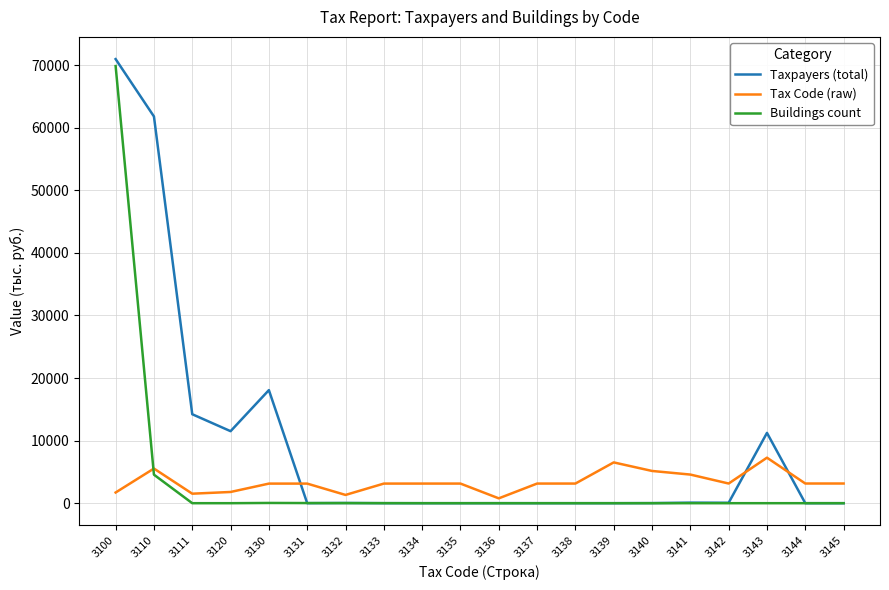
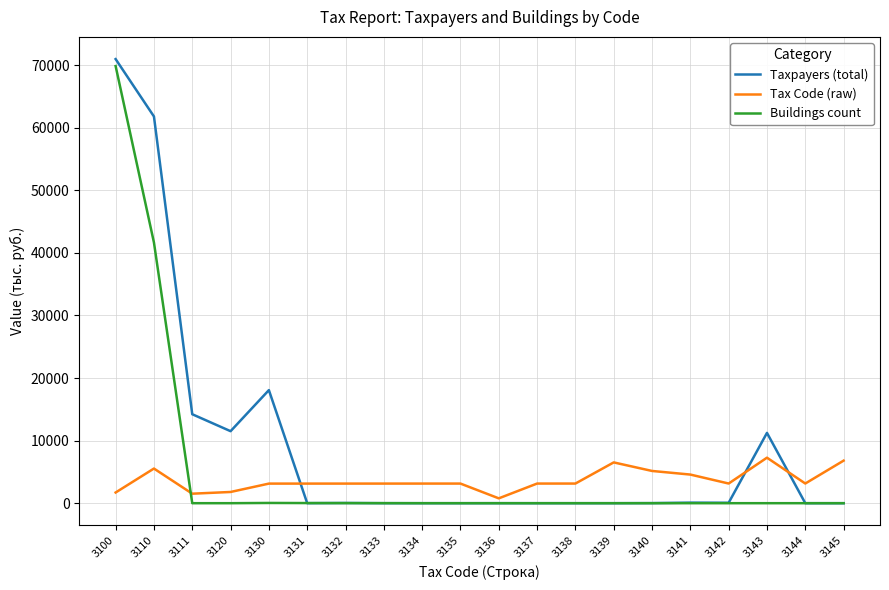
  {
    "Taxpayers (total)": {
      "3100": 71000,
      "3110": 62000,
      "3111": 14000,
      "3120": 12000,
      "3130": 18000,
      "3143": 11000
    },
    "Tax Code (raw)": {
      "3100": 2000,
      "3110": 6000,
      "3111": 2000,
      "3120": 2000,
      "3130": 3000,
      "3131": 3000,
-     "3132": 1000,
+     "3132": 3000,
      "3133": 3000,
      "3134": 3000,
      "3135": 3000,
      "3136": 1000,
      "3137": 3000,
      "3138": 3000,
      "3139": 7000,
      "3140": 5000,
      "3141": 5000,
      "3142": 3000,
      "3143": 7000,
      "3144": 3000,
-     "3145": 3000
+     "3145": 7000
    },
    "Buildings count": {
      "3100": 70000,
-     "3110": 5000,
+     "3110": 42000,
      "3111": 0,
      "3120": 0,
      "3130": 0,
      "3143": 0
    }
  }
